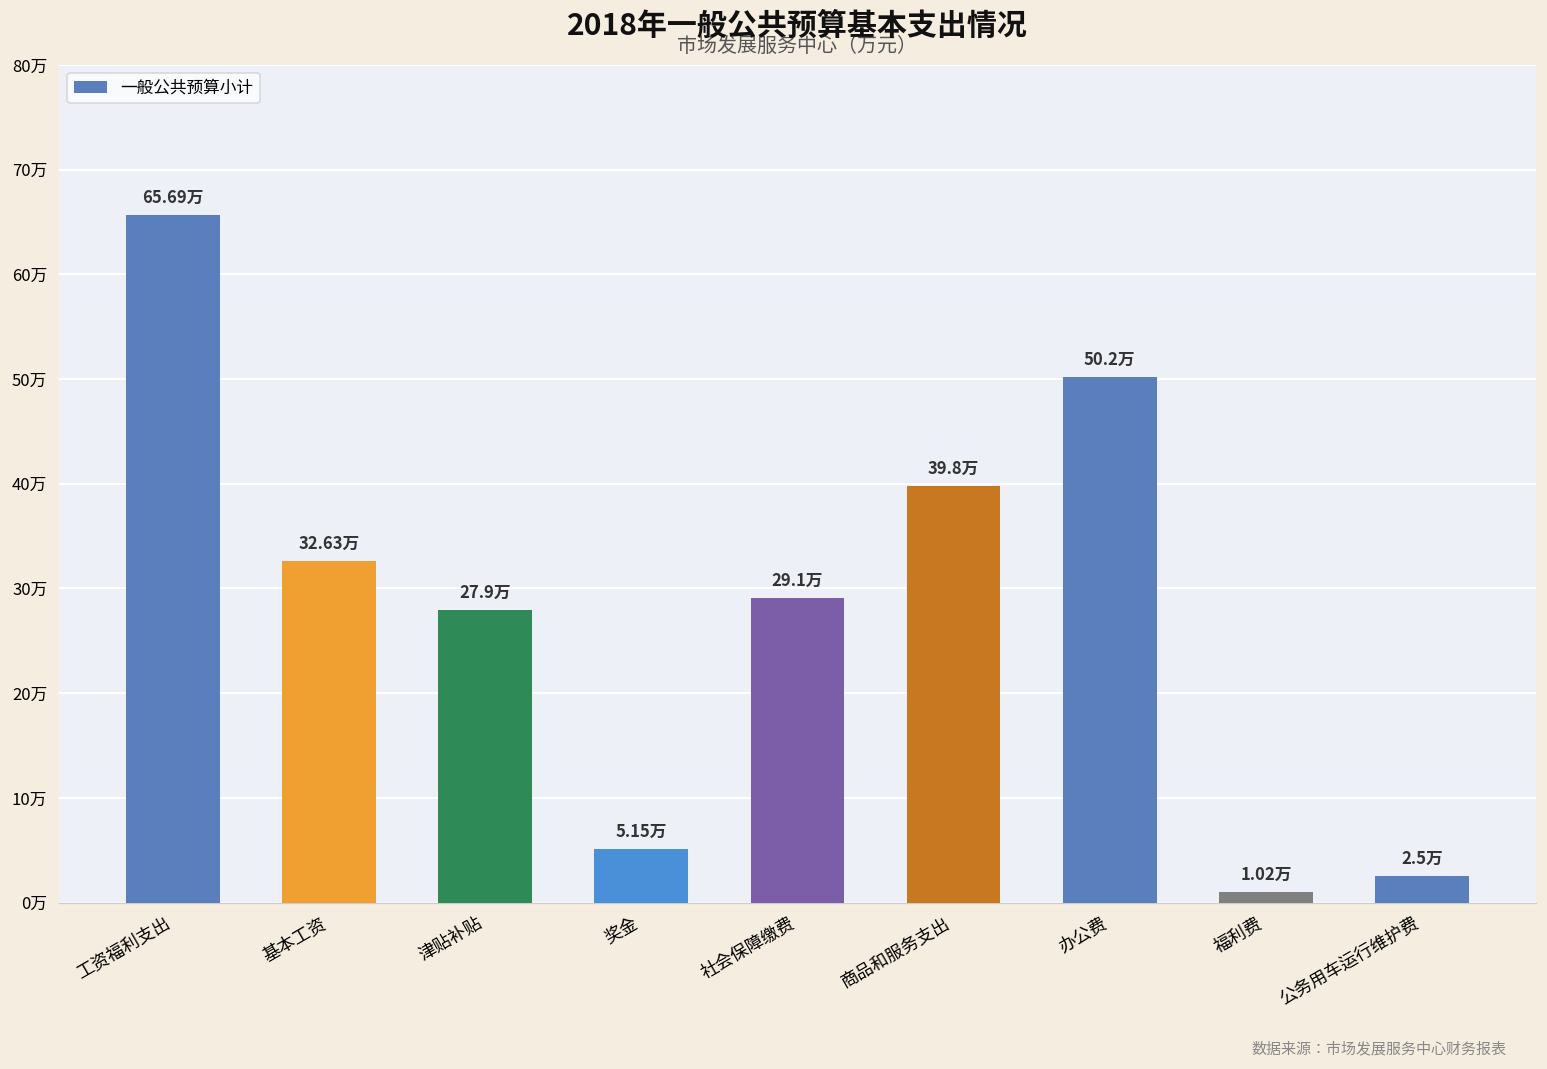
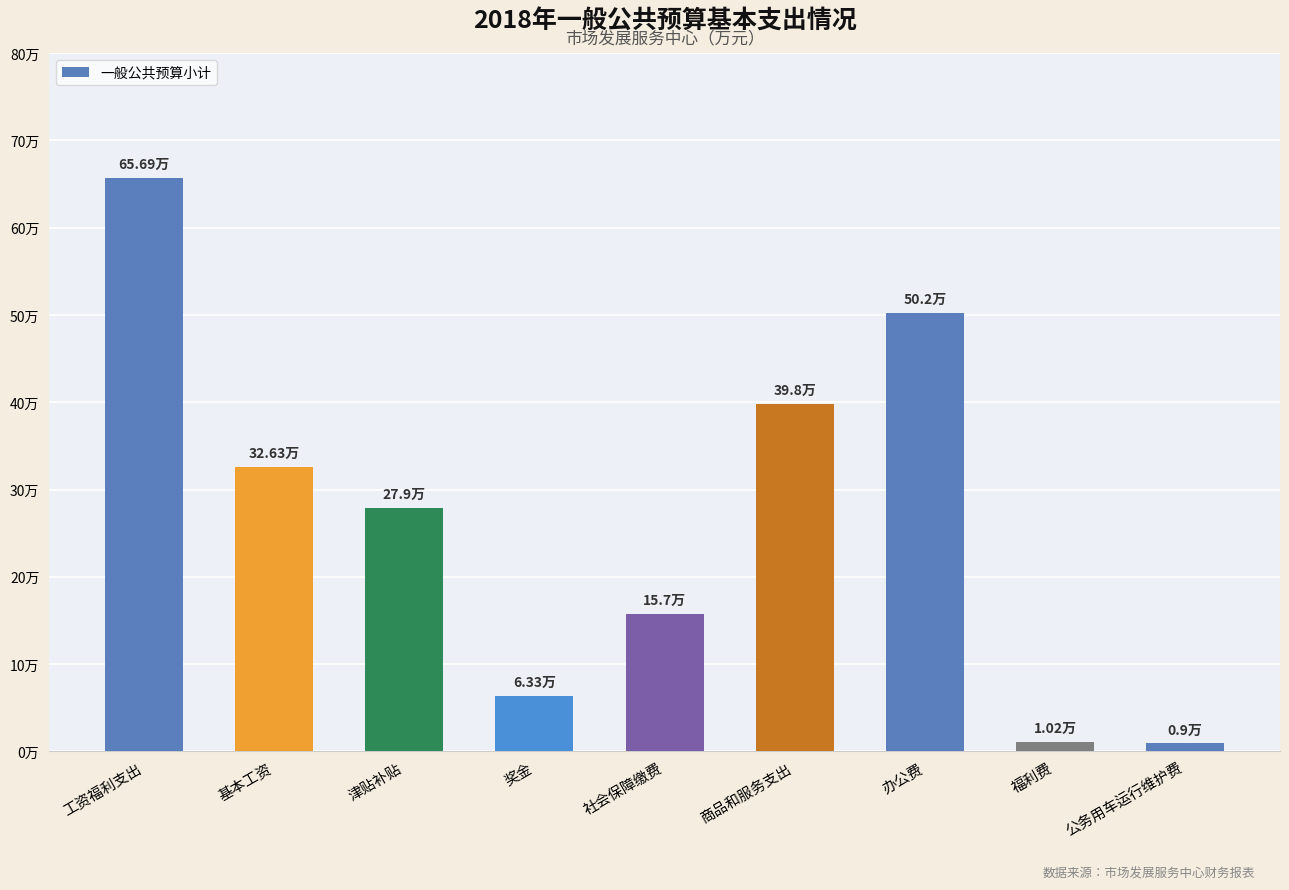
  {
    "工资福利支出": "65.69万",
    "基本工资": "32.63万",
    "津贴补贴": "27.9万",
-   "奖金": "5.15万",
-   "社会保障缴费": "29.1万",
+   "奖金": "6.33万",
+   "社会保障缴费": "15.7万",
    "商品和服务支出": "39.8万",
    "办公费": "50.2万",
    "福利费": "1.02万",
-   "公务用车运行维护费": "2.5万"
+   "公务用车运行维护费": "0.9万"
  }
